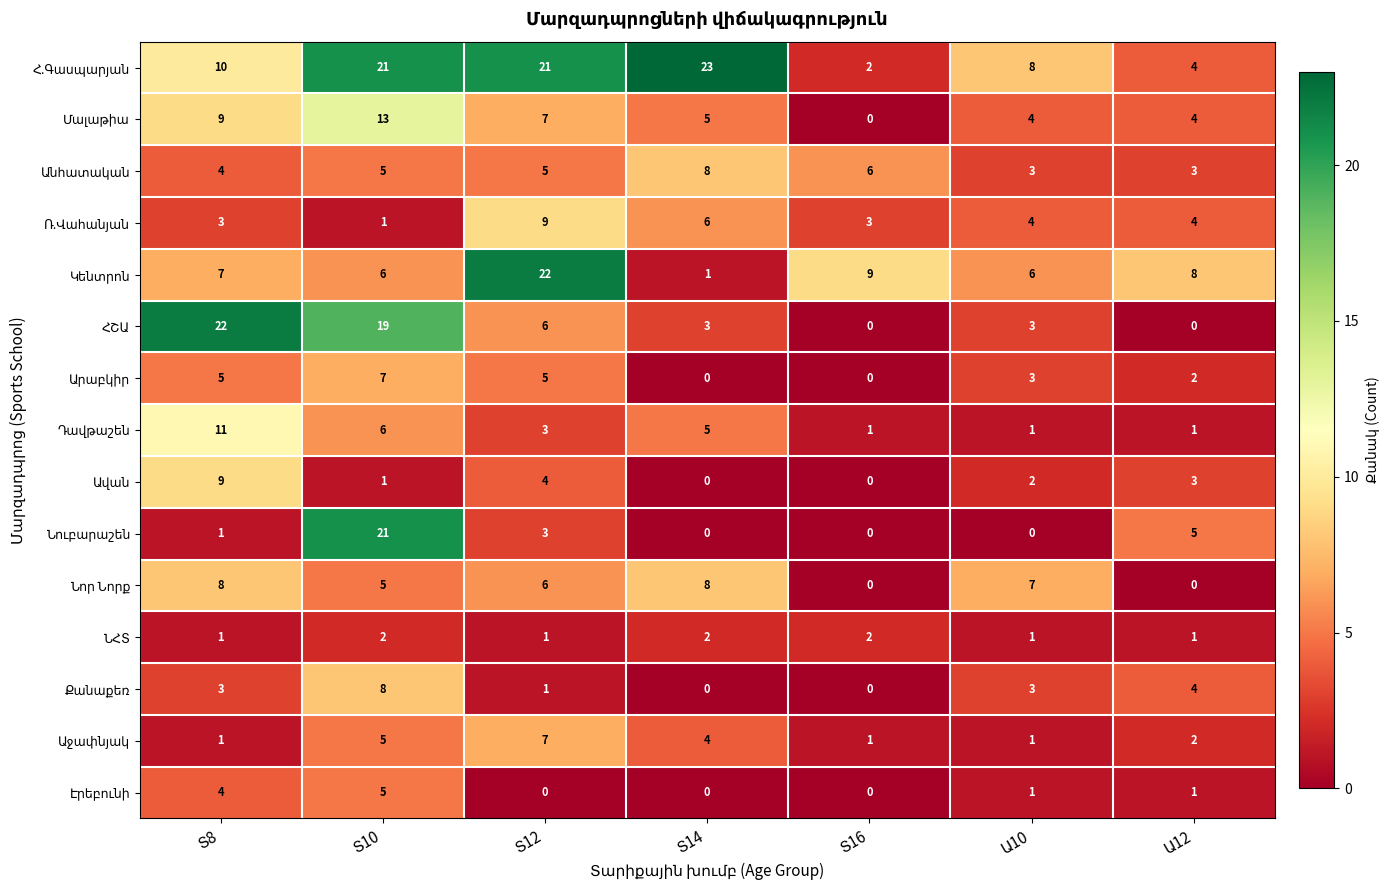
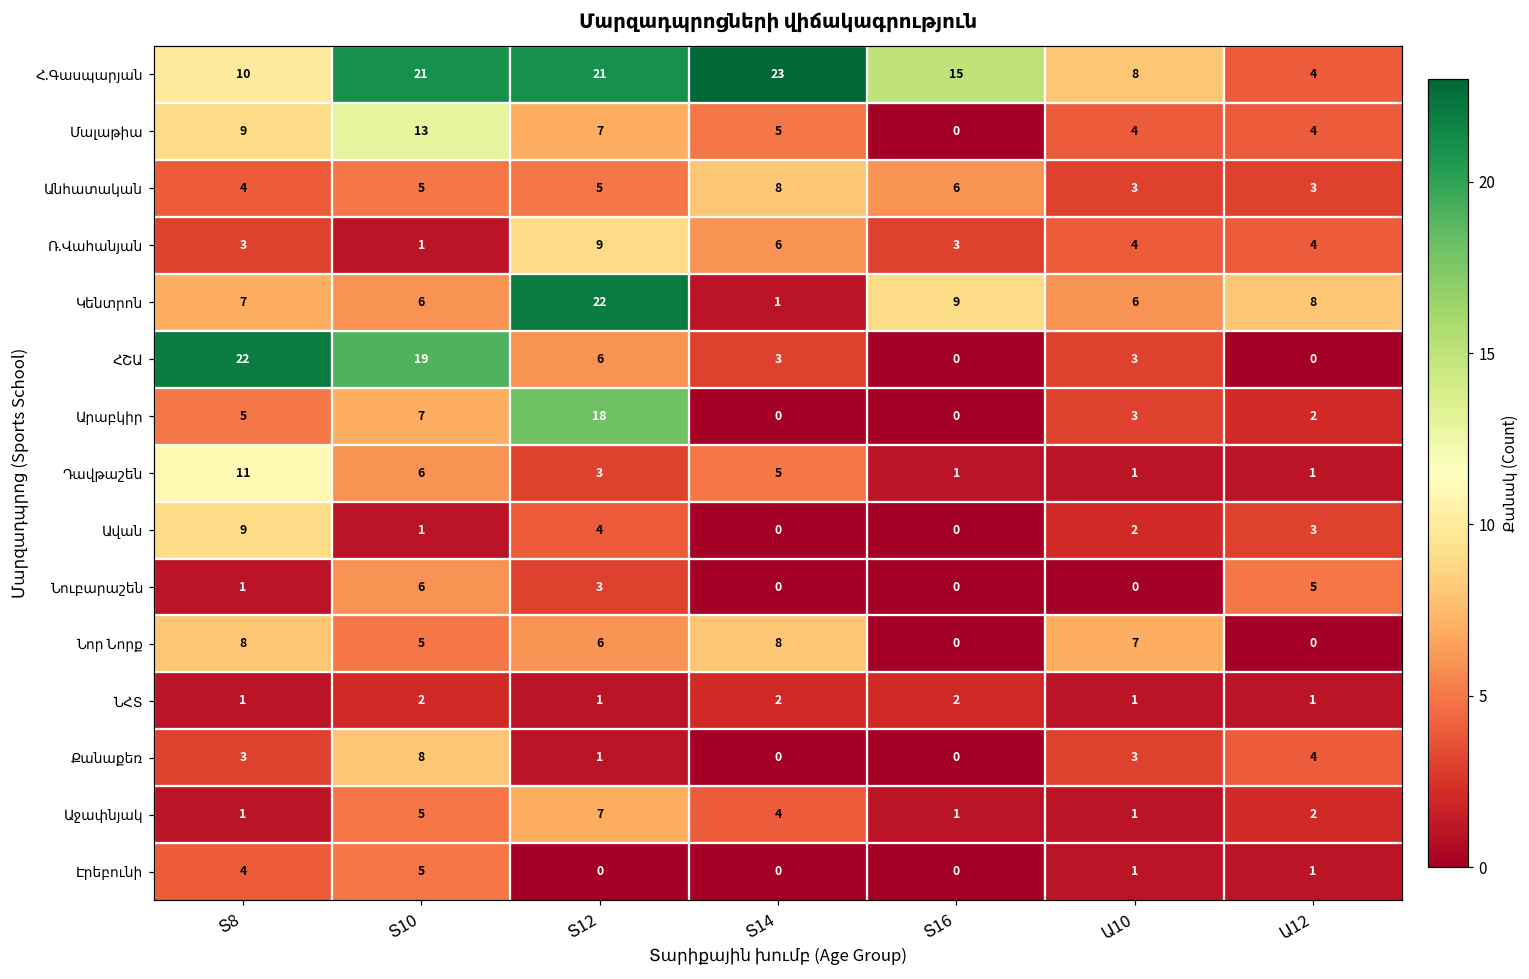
  {
    "Հ.Գասպարյան": {
      "Տ8": 10,
      "Տ10": 21,
      "Տ12": 21,
      "Տ14": 23,
-     "Տ16": 2,
+     "Տ16": 15,
      "Ա10": 8,
      "Ա12": 4
    },
    "Մալաթիա": {
      "Տ8": 9,
      "Տ10": 13,
      "Տ12": 7,
      "Տ14": 5,
      "Տ16": 0,
      "Ա10": 4,
      "Ա12": 4
    },
    "Անհատական": {
      "Տ8": 4,
      "Տ10": 5,
      "Տ12": 5,
      "Տ14": 8,
      "Տ16": 6,
      "Ա10": 3,
      "Ա12": 3
    },
    "Ռ.Վահանյան": {
      "Տ8": 3,
      "Տ10": 1,
      "Տ12": 9,
      "Տ14": 6,
      "Տ16": 3,
      "Ա10": 4,
      "Ա12": 4
    },
    "Կենտրոն": {
      "Տ8": 7,
      "Տ10": 6,
      "Տ12": 22,
      "Տ14": 1,
      "Տ16": 9,
      "Ա10": 6,
      "Ա12": 8
    },
    "ՀՇԱ": {
      "Տ8": 22,
      "Տ10": 19,
      "Տ12": 6,
      "Տ14": 3,
      "Տ16": 0,
      "Ա10": 3,
      "Ա12": 0
    },
    "Արաբկիր": {
      "Տ8": 5,
      "Տ10": 7,
-     "Տ12": 5,
+     "Տ12": 18,
      "Տ14": 0,
      "Տ16": 0,
      "Ա10": 3,
      "Ա12": 2
    },
    "Դավթաշեն": {
      "Տ8": 11,
      "Տ10": 6,
      "Տ12": 3,
      "Տ14": 5,
      "Տ16": 1,
      "Ա10": 1,
      "Ա12": 1
    },
    "Ավան": {
      "Տ8": 9,
      "Տ10": 1,
      "Տ12": 4,
      "Տ14": 0,
      "Տ16": 0,
      "Ա10": 2,
      "Ա12": 3
    },
    "Նուբարաշեն": {
      "Տ8": 1,
-     "Տ10": 21,
+     "Տ10": 6,
      "Տ12": 3,
      "Տ14": 0,
      "Տ16": 0,
      "Ա10": 0,
      "Ա12": 5
    },
    "Նոր Նորք": {
      "Տ8": 8,
      "Տ10": 5,
      "Տ12": 6,
      "Տ14": 8,
      "Տ16": 0,
      "Ա10": 7,
      "Ա12": 0
    },
    "ՆՀՏ": {
      "Տ8": 1,
      "Տ10": 2,
      "Տ12": 1,
      "Տ14": 2,
      "Տ16": 2,
      "Ա10": 1,
      "Ա12": 1
    },
    "Քանաքեռ": {
      "Տ8": 3,
      "Տ10": 8,
      "Տ12": 1,
      "Տ14": 0,
      "Տ16": 0,
      "Ա10": 3,
      "Ա12": 4
    },
    "Աջափնյակ": {
      "Տ8": 1,
      "Տ10": 5,
      "Տ12": 7,
      "Տ14": 4,
      "Տ16": 1,
      "Ա10": 1,
      "Ա12": 2
    },
    "Էրեբունի": {
      "Տ8": 4,
      "Տ10": 5,
      "Տ12": 0,
      "Տ14": 0,
      "Տ16": 0,
      "Ա10": 1,
      "Ա12": 1
    }
  }
